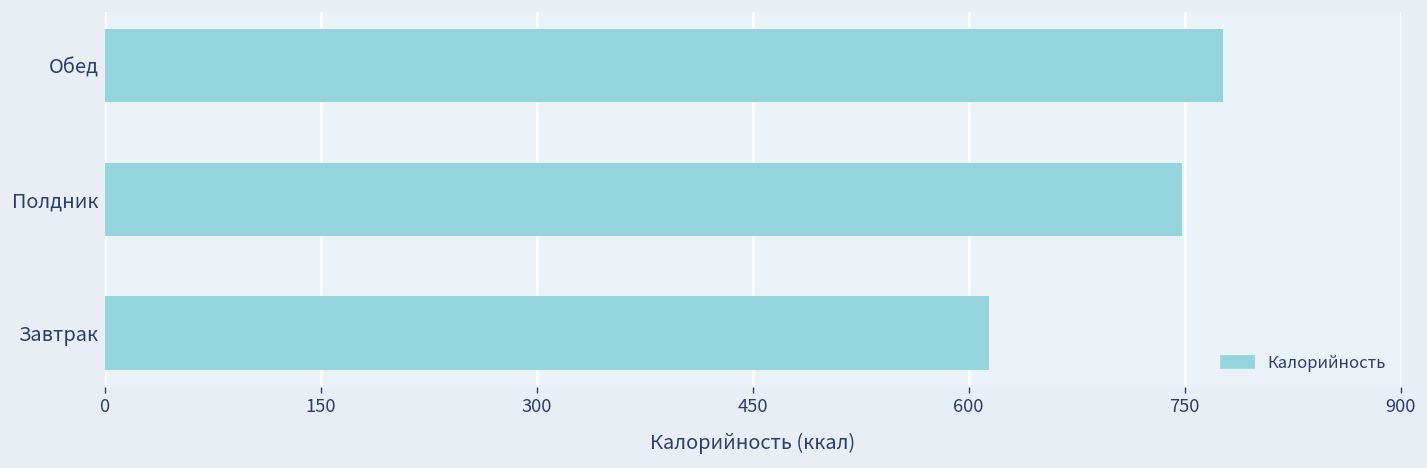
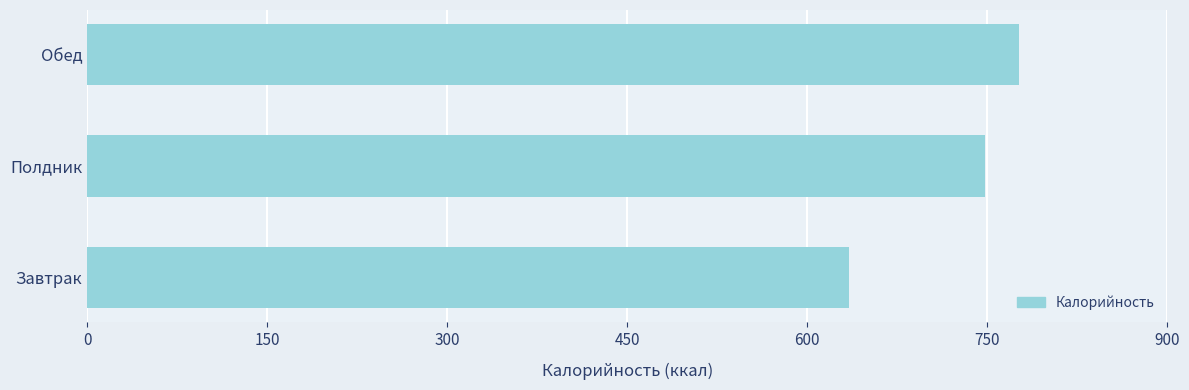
  {
    "Обед": 777,
    "Полдник": 748,
-   "Завтрак": 614
+   "Завтрак": 635
  }
